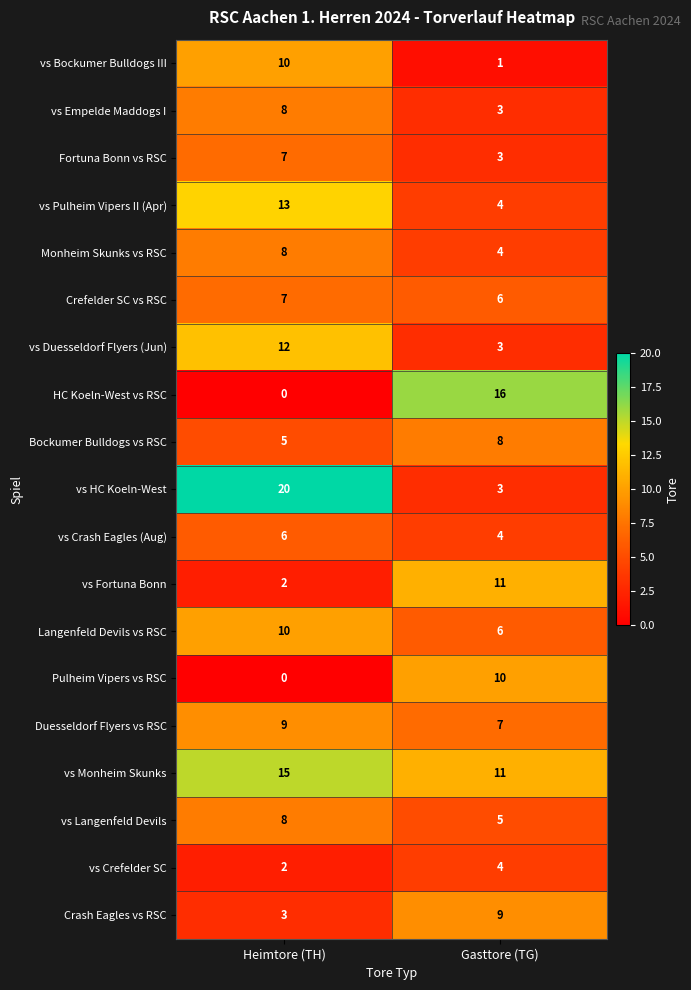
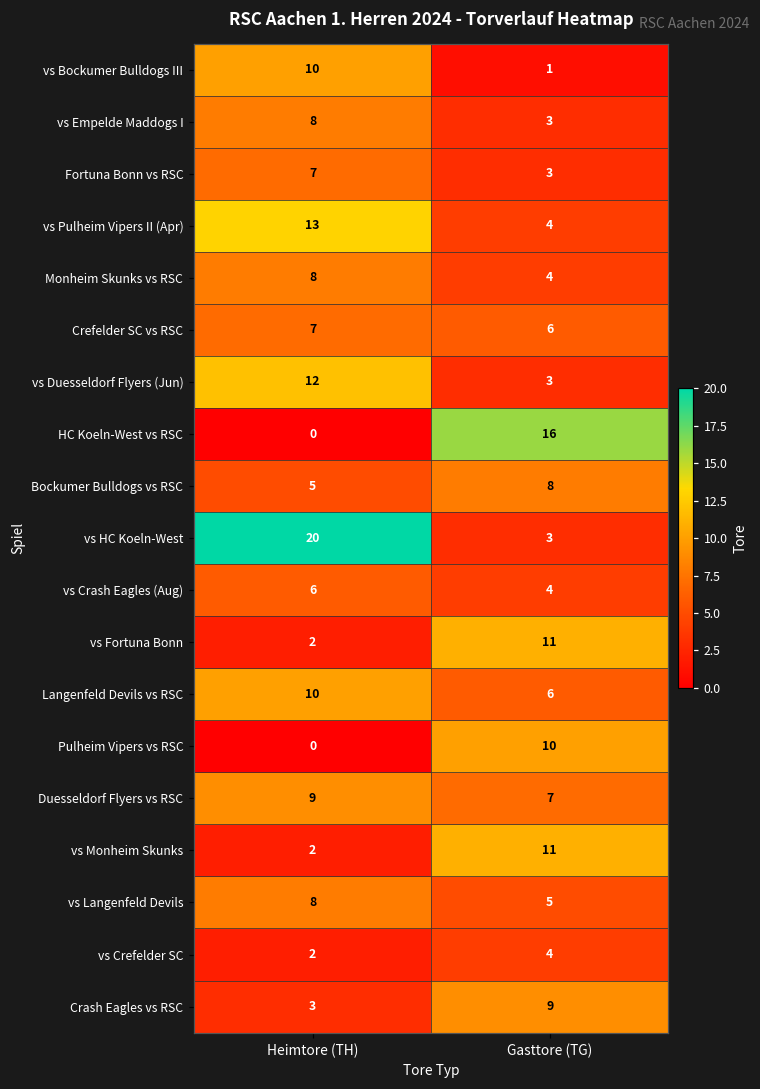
  {
    "vs Bockumer Bulldogs III": {
      "Heimtore (TH)": 10,
      "Gasttore (TG)": 1
    },
    "vs Empelde Maddogs I": {
      "Heimtore (TH)": 8,
      "Gasttore (TG)": 3
    },
    "Fortuna Bonn vs RSC": {
      "Heimtore (TH)": 7,
      "Gasttore (TG)": 3
    },
    "vs Pulheim Vipers II (Apr)": {
      "Heimtore (TH)": 13,
      "Gasttore (TG)": 4
    },
    "Monheim Skunks vs RSC": {
      "Heimtore (TH)": 8,
      "Gasttore (TG)": 4
    },
    "Crefelder SC vs RSC": {
      "Heimtore (TH)": 7,
      "Gasttore (TG)": 6
    },
    "vs Duesseldorf Flyers (Jun)": {
      "Heimtore (TH)": 12,
      "Gasttore (TG)": 3
    },
    "HC Koeln-West vs RSC": {
      "Heimtore (TH)": 0,
      "Gasttore (TG)": 16
    },
    "Bockumer Bulldogs vs RSC": {
      "Heimtore (TH)": 5,
      "Gasttore (TG)": 8
    },
    "vs HC Koeln-West": {
      "Heimtore (TH)": 20,
      "Gasttore (TG)": 3
    },
    "vs Crash Eagles (Aug)": {
      "Heimtore (TH)": 6,
      "Gasttore (TG)": 4
    },
    "vs Fortuna Bonn": {
      "Heimtore (TH)": 2,
      "Gasttore (TG)": 11
    },
    "Langenfeld Devils vs RSC": {
      "Heimtore (TH)": 10,
      "Gasttore (TG)": 6
    },
    "Pulheim Vipers vs RSC": {
      "Heimtore (TH)": 0,
      "Gasttore (TG)": 10
    },
    "Duesseldorf Flyers vs RSC": {
      "Heimtore (TH)": 9,
      "Gasttore (TG)": 7
    },
    "vs Monheim Skunks": {
-     "Heimtore (TH)": 15,
+     "Heimtore (TH)": 2,
      "Gasttore (TG)": 11
    },
    "vs Langenfeld Devils": {
      "Heimtore (TH)": 8,
      "Gasttore (TG)": 5
    },
    "vs Crefelder SC": {
      "Heimtore (TH)": 2,
      "Gasttore (TG)": 4
    },
    "Crash Eagles vs RSC": {
      "Heimtore (TH)": 3,
      "Gasttore (TG)": 9
    }
  }
